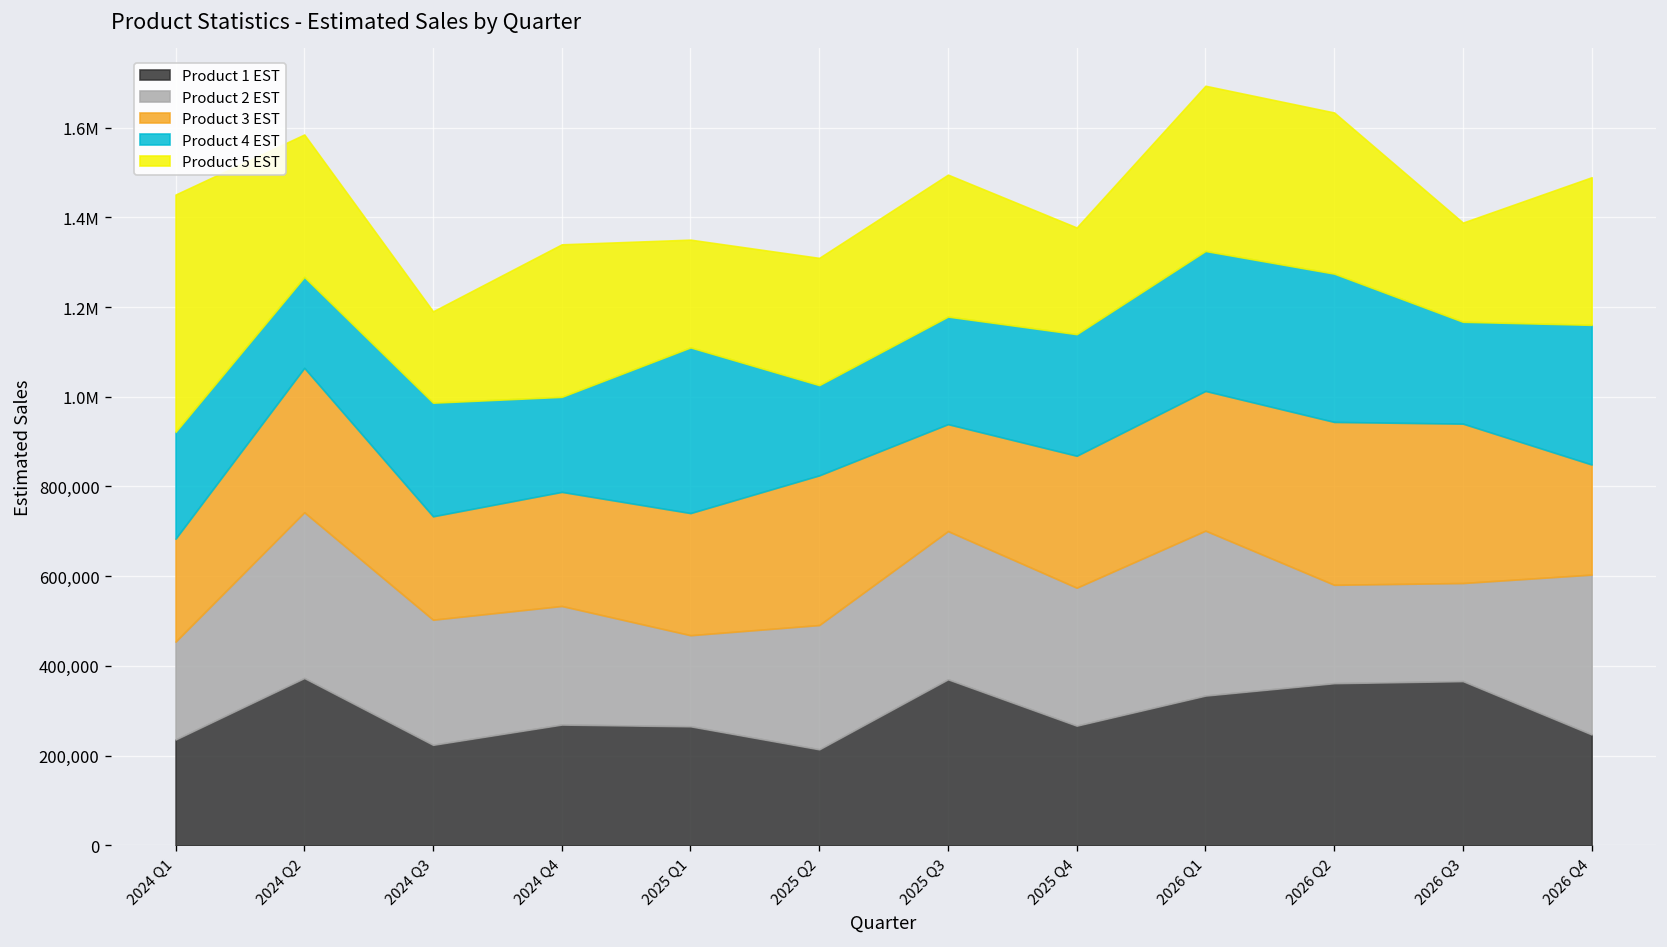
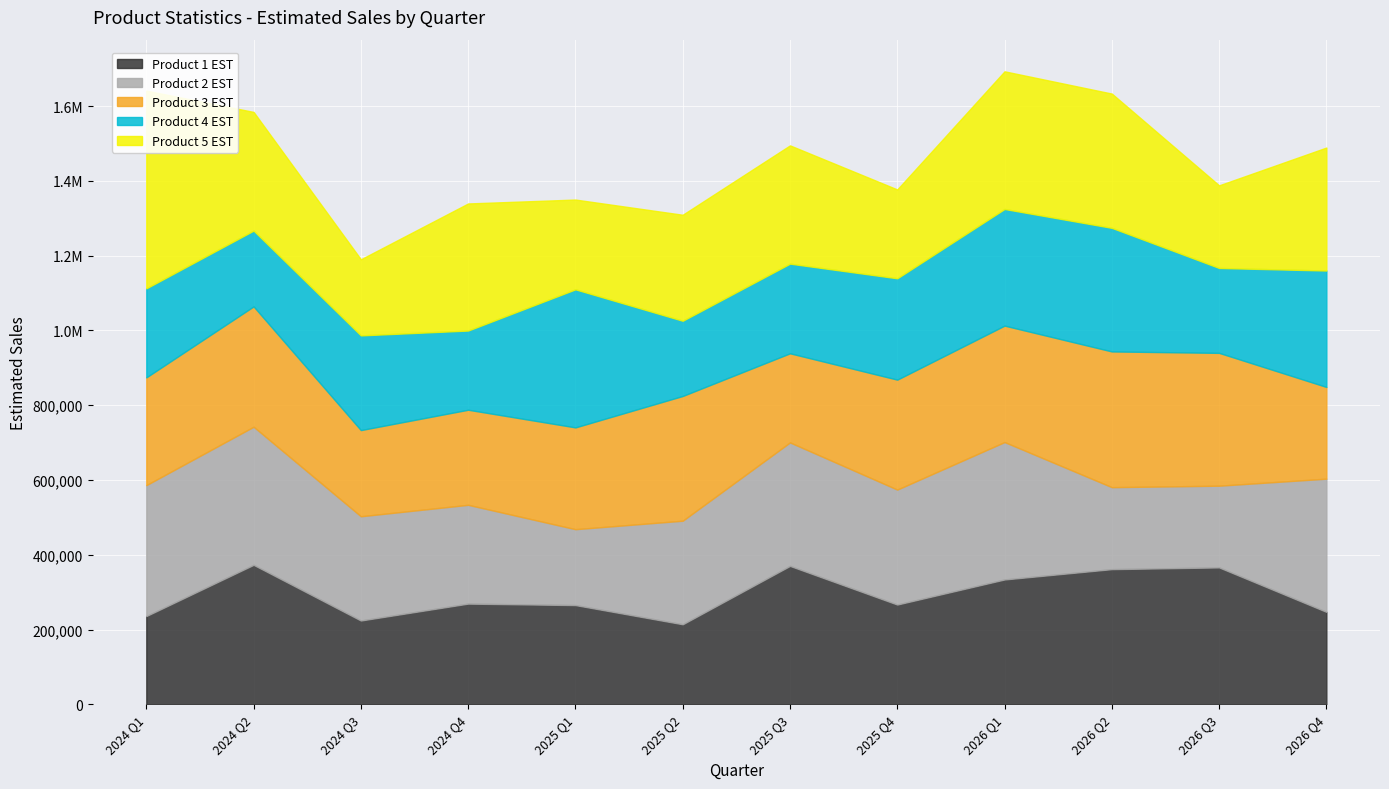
  {
    "Product 1 EST": {
      "2024 Q1": "240,000",
      "2024 Q2": "370,000",
      "2024 Q3": "220,000",
      "2024 Q4": "270,000",
      "2025 Q1": "270,000",
      "2025 Q2": "210,000",
      "2025 Q3": "370,000",
      "2025 Q4": "270,000",
      "2026 Q1": "330,000",
      "2026 Q2": "360,000",
      "2026 Q3": "370,000",
      "2026 Q4": "250,000"
    },
    "Product 2 EST": {
-     "2024 Q1": "220,000",
+     "2024 Q1": "350,000",
      "2024 Q2": "370,000",
      "2024 Q3": "280,000",
      "2024 Q4": "260,000",
      "2025 Q1": "200,000",
      "2025 Q2": "280,000",
      "2025 Q3": "330,000",
      "2025 Q4": "310,000",
      "2026 Q1": "370,000",
      "2026 Q2": "220,000",
      "2026 Q3": "220,000",
      "2026 Q4": "360,000"
    },
    "Product 3 EST": {
-     "2024 Q1": "230,000",
+     "2024 Q1": "290,000",
      "2024 Q2": "320,000",
      "2024 Q3": "230,000",
      "2024 Q4": "250,000",
      "2025 Q1": "270,000",
      "2025 Q2": "330,000",
      "2025 Q3": "240,000",
      "2025 Q4": "290,000",
      "2026 Q1": "310,000",
      "2026 Q2": "360,000",
      "2026 Q3": "360,000",
      "2026 Q4": "250,000"
    },
    "Product 4 EST": {
      "2024 Q1": "240,000",
      "2024 Q2": "200,000",
      "2024 Q3": "250,000",
      "2024 Q4": "210,000",
      "2025 Q1": "370,000",
      "2025 Q2": "200,000",
      "2025 Q3": "240,000",
      "2025 Q4": "270,000",
      "2026 Q1": "310,000",
      "2026 Q2": "330,000",
      "2026 Q3": "230,000",
      "2026 Q4": "310,000"
    },
    "Product 5 EST": {
      "2024 Q2": "320,000",
      "2024 Q3": "200,000",
      "2024 Q4": "340,000",
      "2025 Q1": "240,000",
      "2025 Q2": "280,000",
      "2025 Q3": "320,000",
      "2025 Q4": "240,000",
      "2026 Q1": "370,000",
      "2026 Q2": "360,000",
      "2026 Q3": "220,000",
      "2026 Q4": "330,000"
    }
  }
